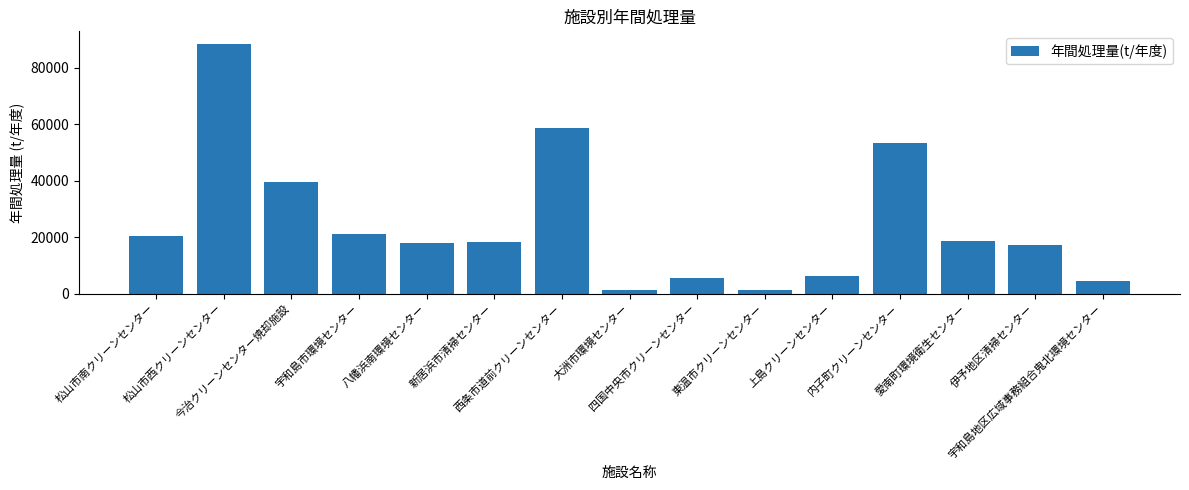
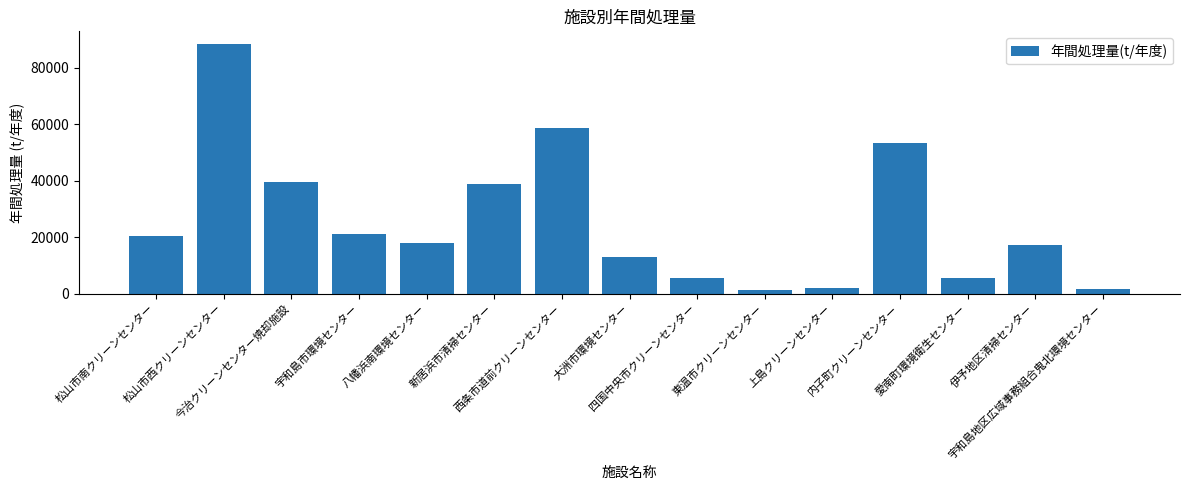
  {
    "松山市南クリーンセンター": 20000,
    "松山市西クリーンセンター": 89000,
    "今治クリーンセンター焼却施設": 39000,
    "宇和島市環境センター": 21000,
    "八幡浜南環境センター": 18000,
-   "新居浜市清掃センター": 18000,
+   "新居浜市清掃センター": 39000,
    "西条市道前クリーンセンター": 59000,
-   "大洲市環境センター": 1000,
+   "大洲市環境センター": 13000,
    "四国中央市クリーンセンター": 6000,
    "東温市クリーンセンター": 1000,
-   "上島クリーンセンター": 6000,
+   "上島クリーンセンター": 2000,
    "内子町クリーンセンター": 53000,
-   "愛南町環境衛生センター": 19000,
+   "愛南町環境衛生センター": 6000,
    "伊予地区清掃センター": 17000,
-   "宇和島地区広域事務組合鬼北環境センター": 5000
+   "宇和島地区広域事務組合鬼北環境センター": 2000
  }
